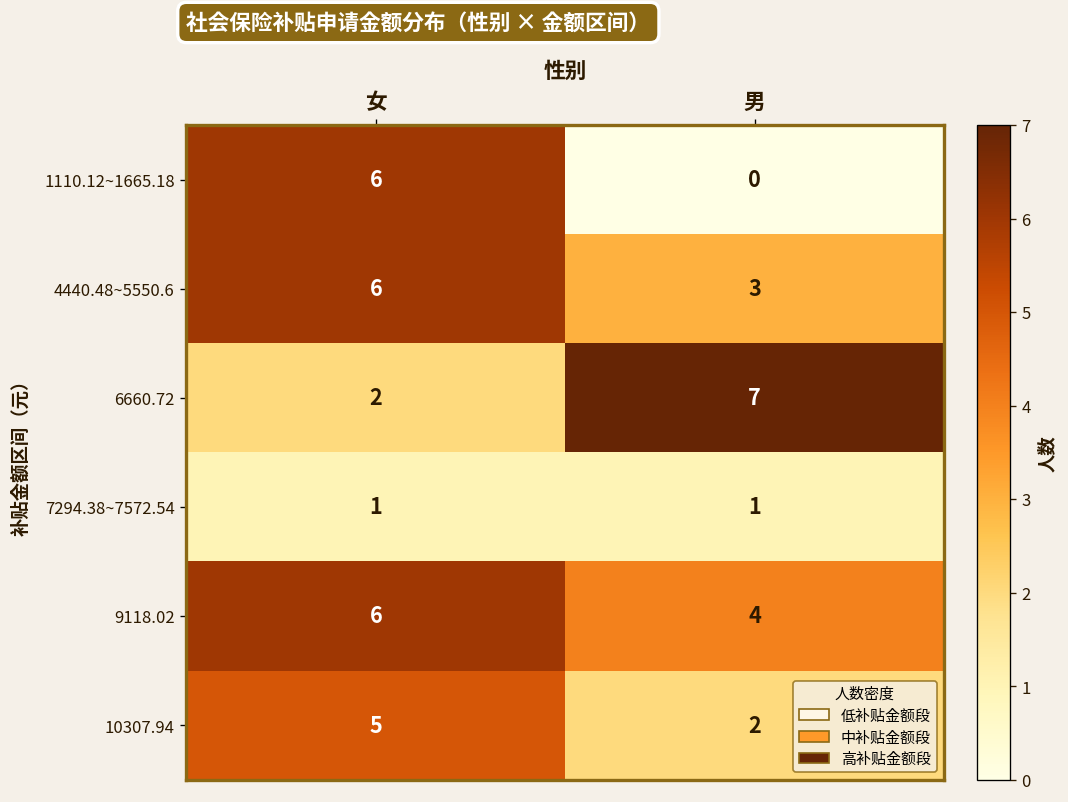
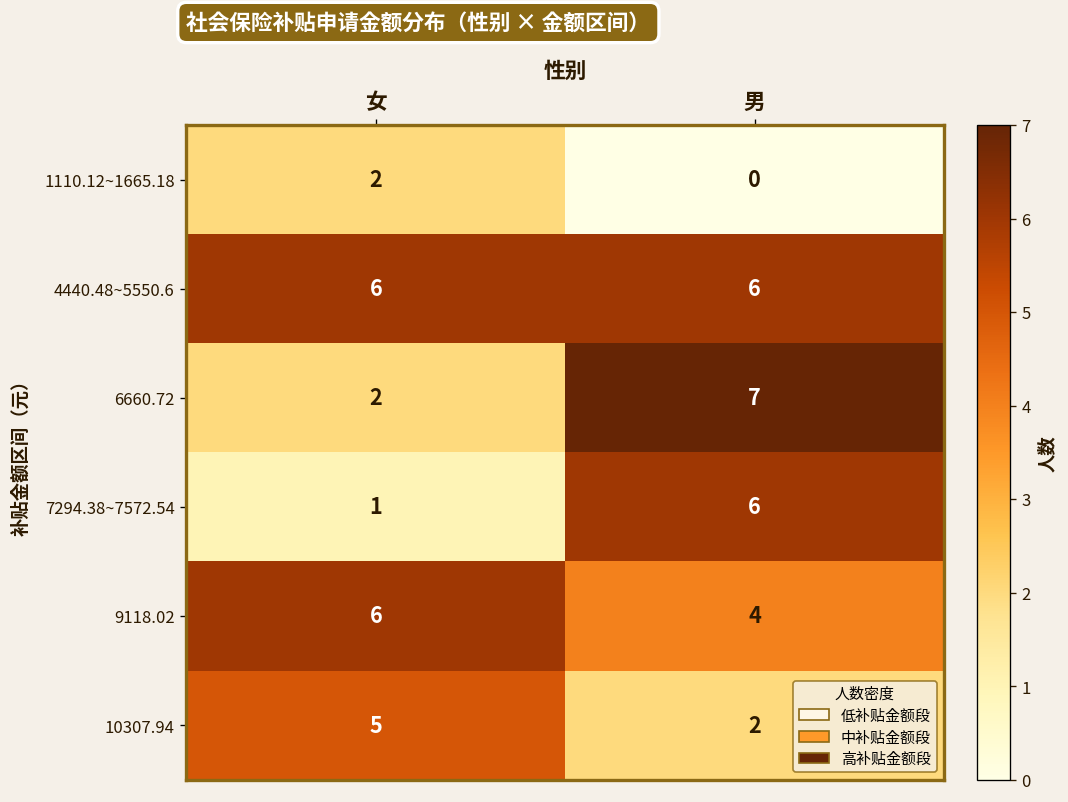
  {
    "1110.12~1665.18": {
-     "女": 6,
+     "女": 2,
      "男": 0
    },
    "4440.48~5550.6": {
      "女": 6,
-     "男": 3
+     "男": 6
    },
    "6660.72": {
      "女": 2,
      "男": 7
    },
    "7294.38~7572.54": {
      "女": 1,
-     "男": 1
+     "男": 6
    },
    "9118.02": {
      "女": 6,
      "男": 4
    },
    "10307.94": {
      "女": 5,
      "男": 2
    }
  }
